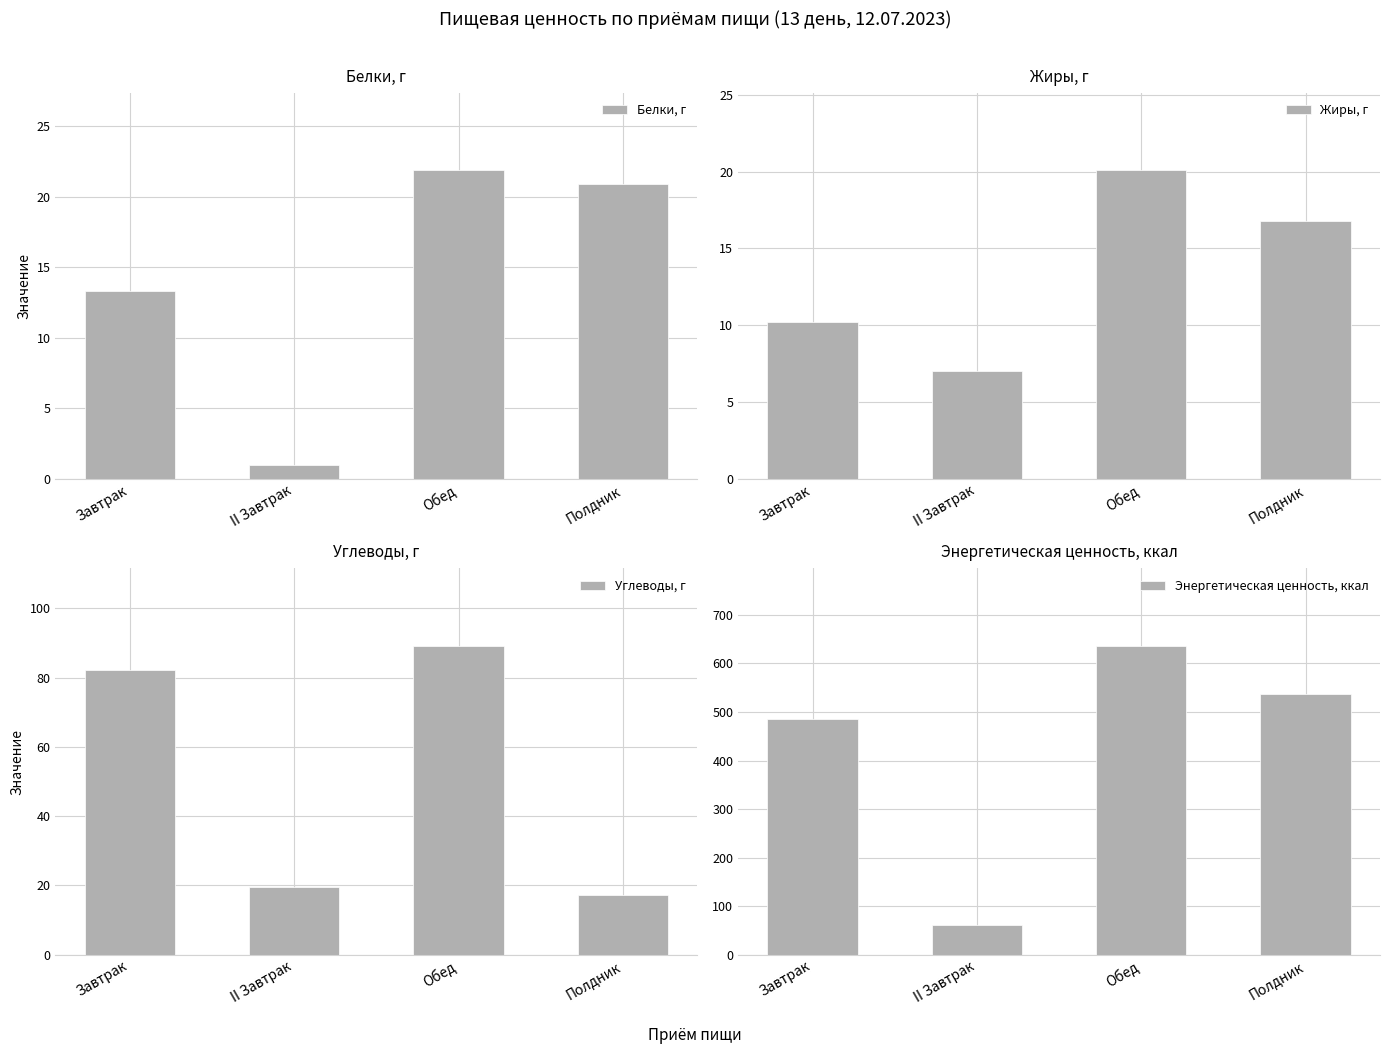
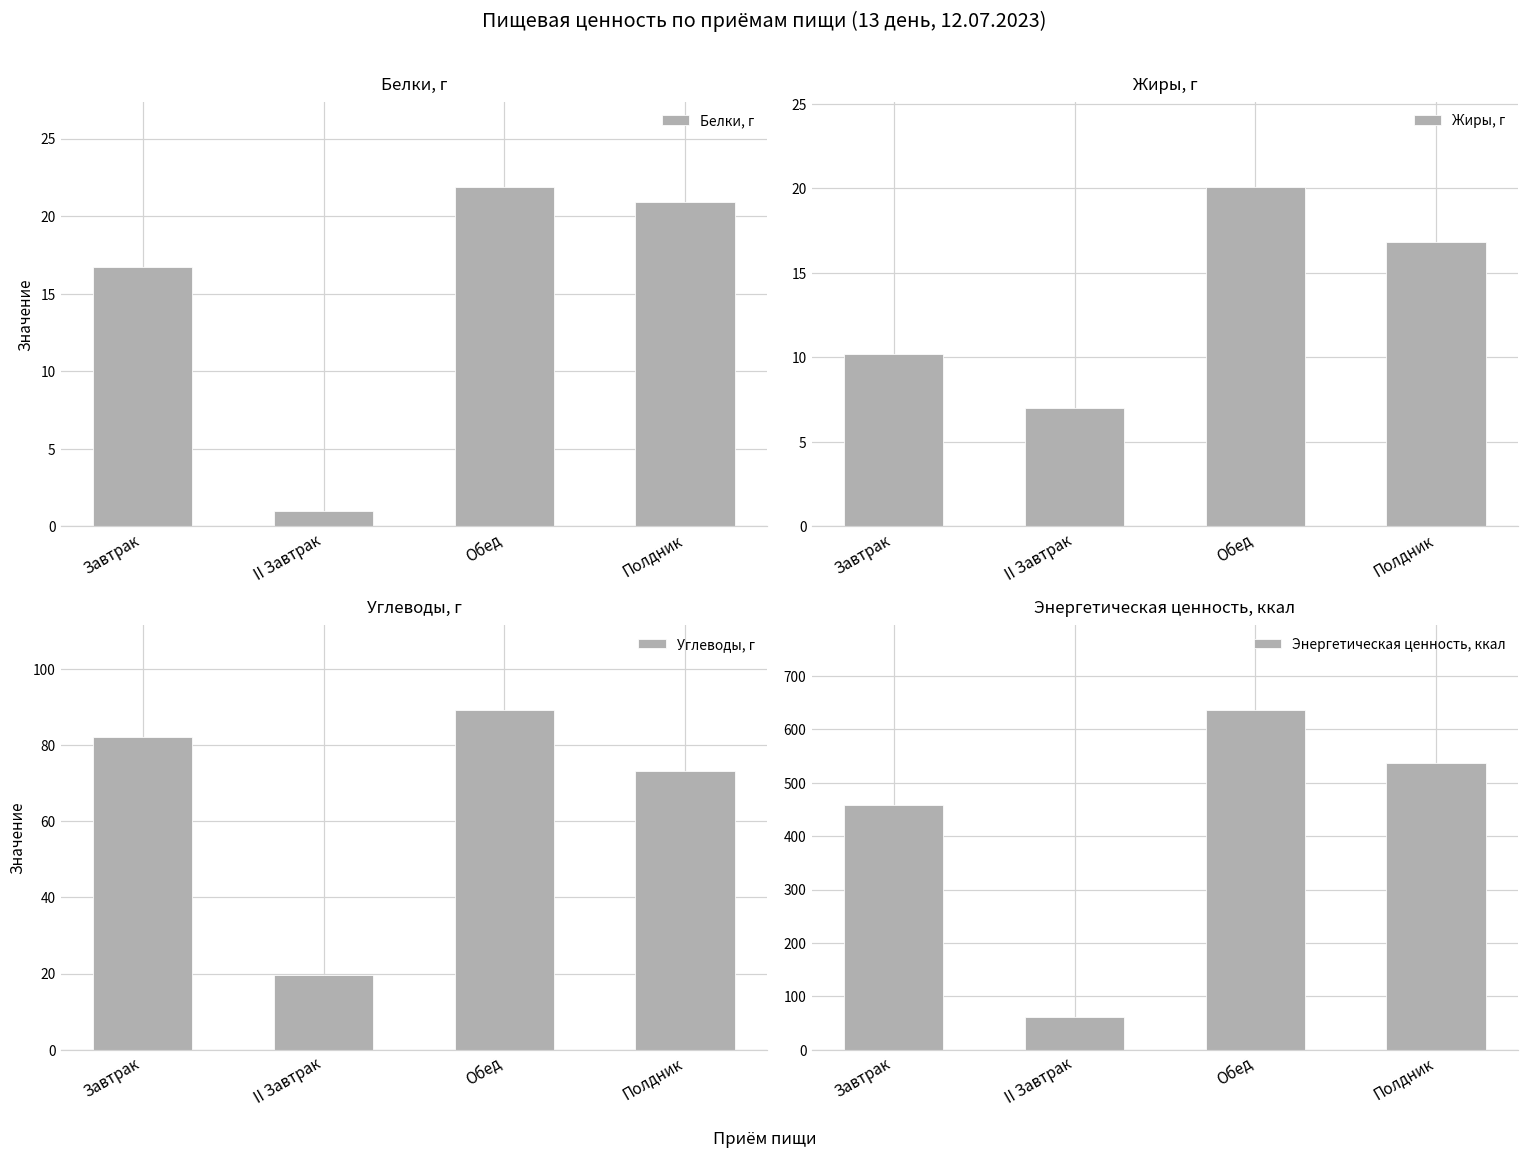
  {
    "Белки, г": {
-     "Завтрак": 13.3,
+     "Завтрак": 16.7,
      "II Завтрак": 1.0,
      "Обед": 21.9,
      "Полдник": 20.9
    },
    "Жиры, г": {
      "Завтрак": 10.2,
      "II Завтрак": 7.0,
      "Обед": 20.1,
      "Полдник": 16.8
    },
    "Углеводы, г": {
      "Завтрак": 82,
      "II Завтрак": 20,
      "Обед": 89,
-     "Полдник": 17
+     "Полдник": 73
    },
    "Энергетическая ценность, ккал": {
-     "Завтрак": 490,
+     "Завтрак": 460,
      "II Завтрак": 60,
      "Обед": 640,
      "Полдник": 540
    }
  }
